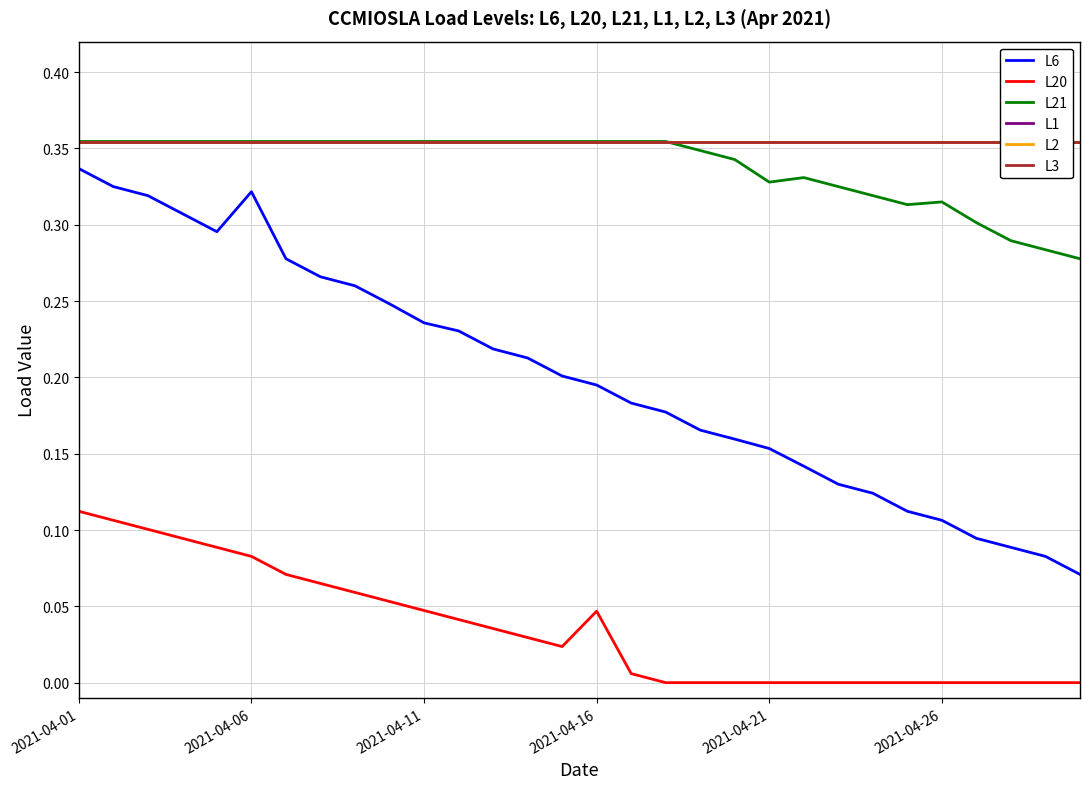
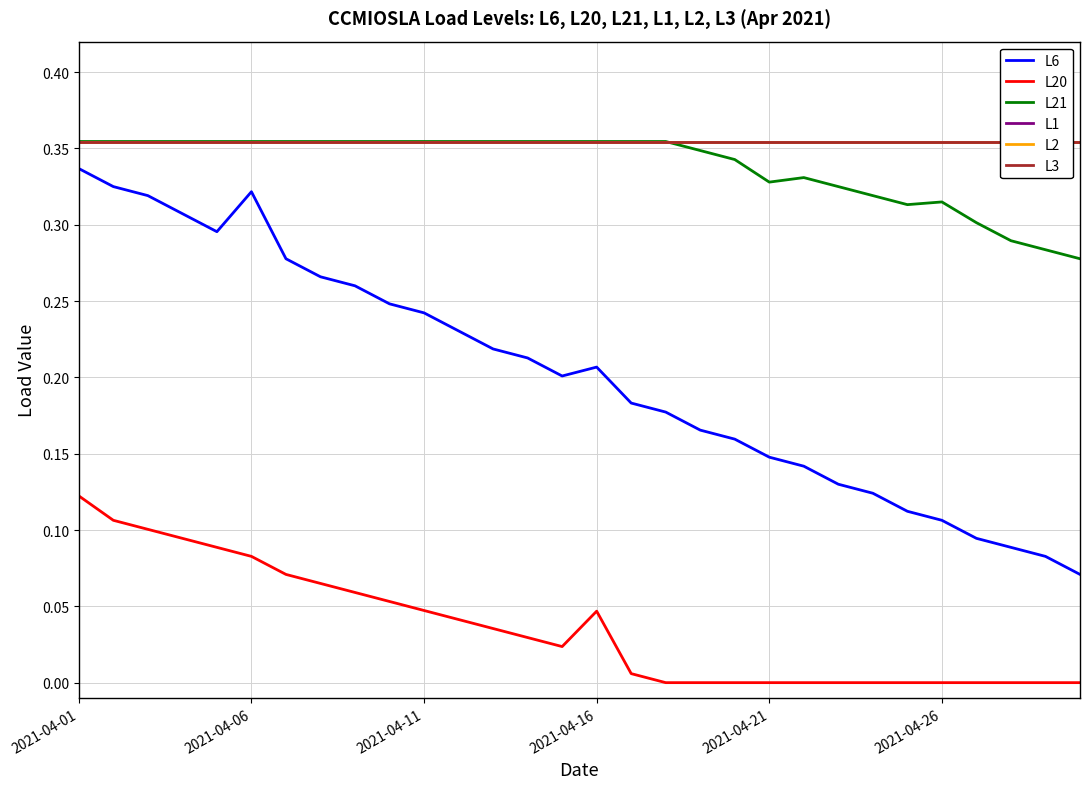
  {
    "L6": {
      "2021-04-01": 0.337,
      "2021-04-06": 0.322,
-     "2021-04-11": 0.236,
-     "2021-04-16": 0.195,
-     "2021-04-21": 0.153,
+     "2021-04-11": 0.242,
+     "2021-04-16": 0.207,
+     "2021-04-21": 0.148,
      "2021-04-26": 0.106
    },
    "L20": {
-     "2021-04-01": 0.112,
+     "2021-04-01": 0.122,
      "2021-04-06": 0.083,
      "2021-04-11": 0.047,
      "2021-04-16": 0.047,
      "2021-04-21": 0.000,
      "2021-04-26": 0.000
    },
    "L21": {
      "2021-04-21": 0.328,
      "2021-04-26": 0.315
    },
    "L3": {
      "2021-04-21": 0.355,
      "2021-04-26": 0.355
    }
  }
